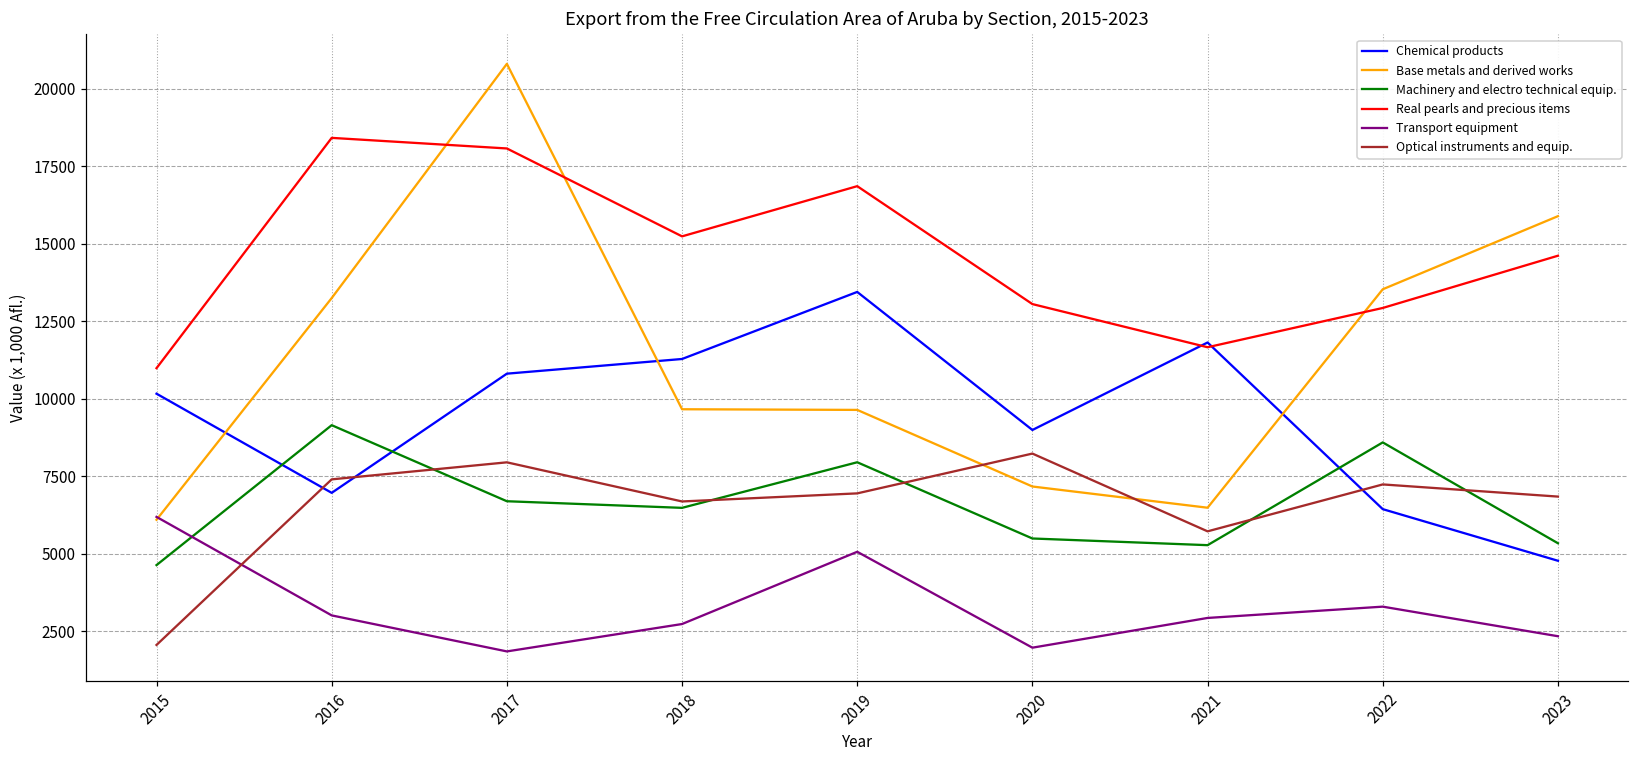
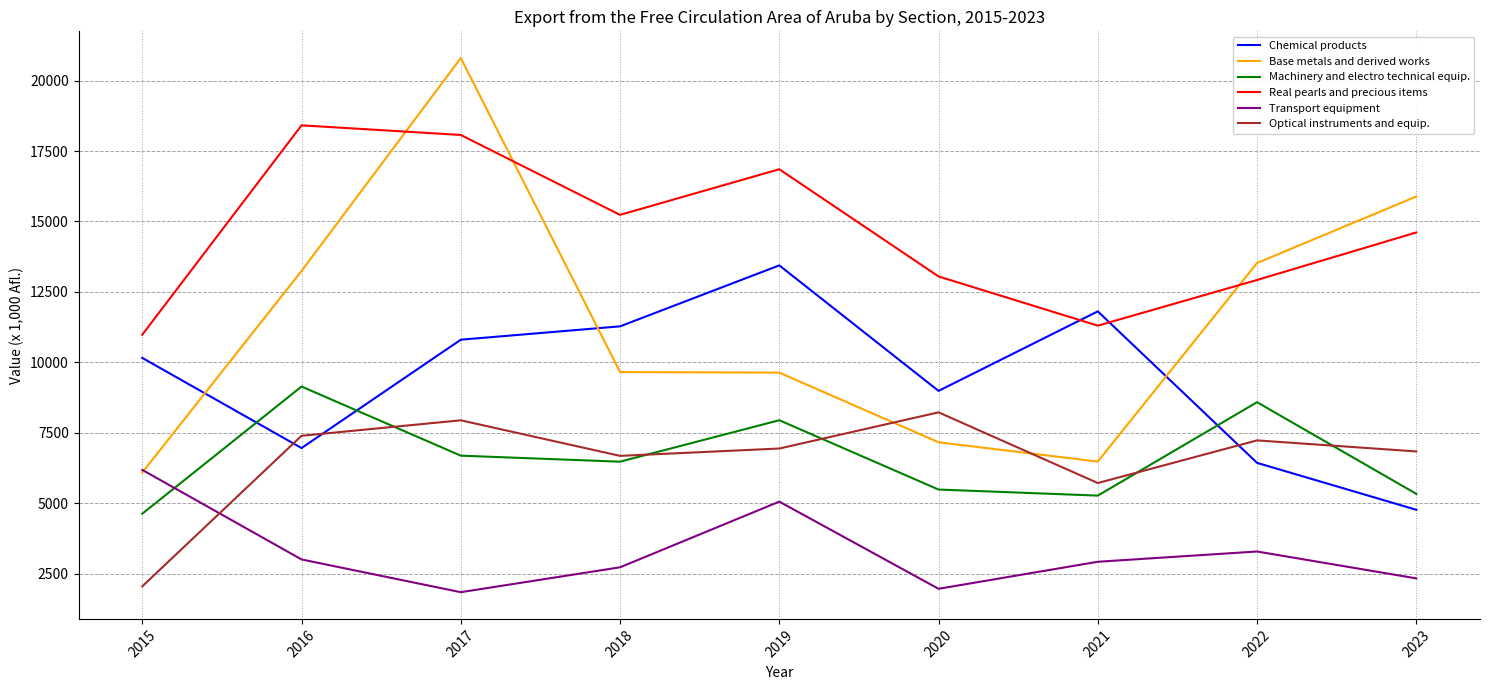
  {
    "Chemical products": {
      "2015": 10200,
      "2016": 7000,
      "2017": 10800,
      "2018": 11300,
      "2019": 13400,
      "2020": 9000,
      "2021": 11800,
      "2022": 6400,
      "2023": 4800
    },
    "Base metals and derived works": {
      "2015": 6100,
      "2016": 13200,
      "2017": 20800,
      "2018": 9700,
      "2019": 9600,
      "2020": 7200,
      "2021": 6500,
      "2022": 13500,
      "2023": 15900
    },
    "Machinery and electro technical equip.": {
      "2015": 4600,
      "2016": 9100,
      "2017": 6700,
      "2018": 6500,
      "2019": 7900,
      "2020": 5500,
      "2021": 5300,
      "2022": 8600,
      "2023": 5300
    },
    "Real pearls and precious items": {
      "2015": 11000,
      "2016": 18400,
      "2017": 18100,
      "2018": 15200,
      "2019": 16900,
      "2020": 13000,
-     "2021": 11700,
+     "2021": 11300,
      "2022": 12900,
      "2023": 14600
    },
    "Transport equipment": {
      "2015": 6200,
      "2016": 3000,
      "2017": 1800,
      "2018": 2700,
      "2019": 5100,
      "2020": 2000,
      "2021": 2900,
      "2022": 3300,
      "2023": 2300
    },
    "Optical instruments and equip.": {
      "2015": 2100,
      "2016": 7400,
      "2017": 7900,
      "2018": 6700,
      "2019": 6900,
      "2020": 8200,
      "2021": 5700,
      "2022": 7200,
      "2023": 6800
    }
  }
